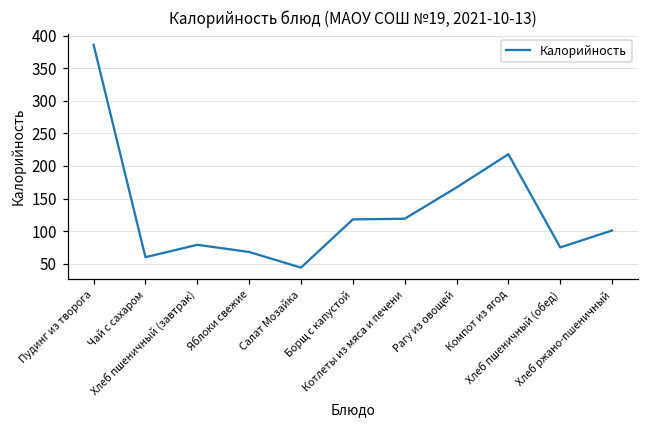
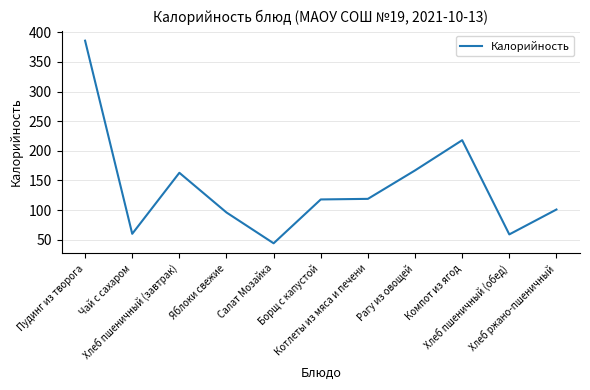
  {
    "Пудинг из творога": 390,
    "Чай с сахаром": 60,
-   "Хлеб пшеничный (завтрак)": 80,
-   "Яблоки свежие": 70,
+   "Хлеб пшеничный (завтрак)": 160,
+   "Яблоки свежие": 100,
    "Салат Мозайка": 40,
    "Борщ с капустой": 120,
    "Котлеты из мяса и печени": 120,
    "Рагу из овощей": 170,
    "Компот из ягод": 220,
-   "Хлеб пшеничный (обед)": 80,
+   "Хлеб пшеничный (обед)": 60,
    "Хлеб ржано-пшеничный": 100
  }
